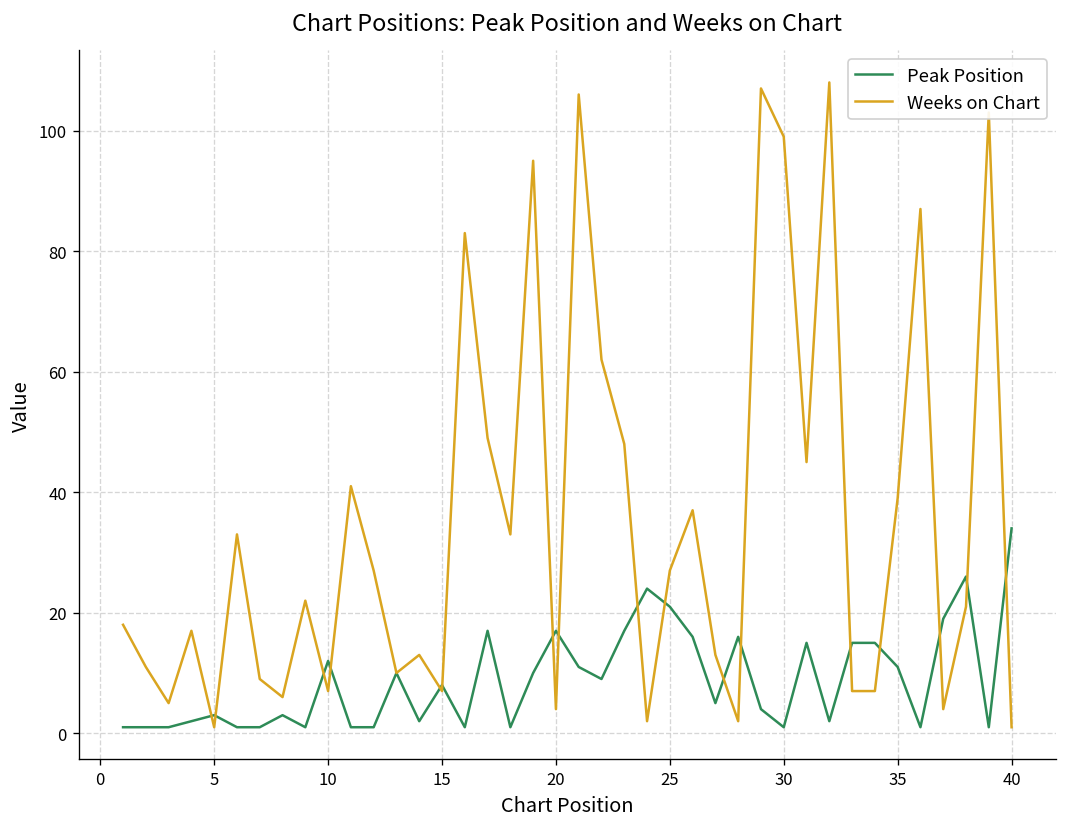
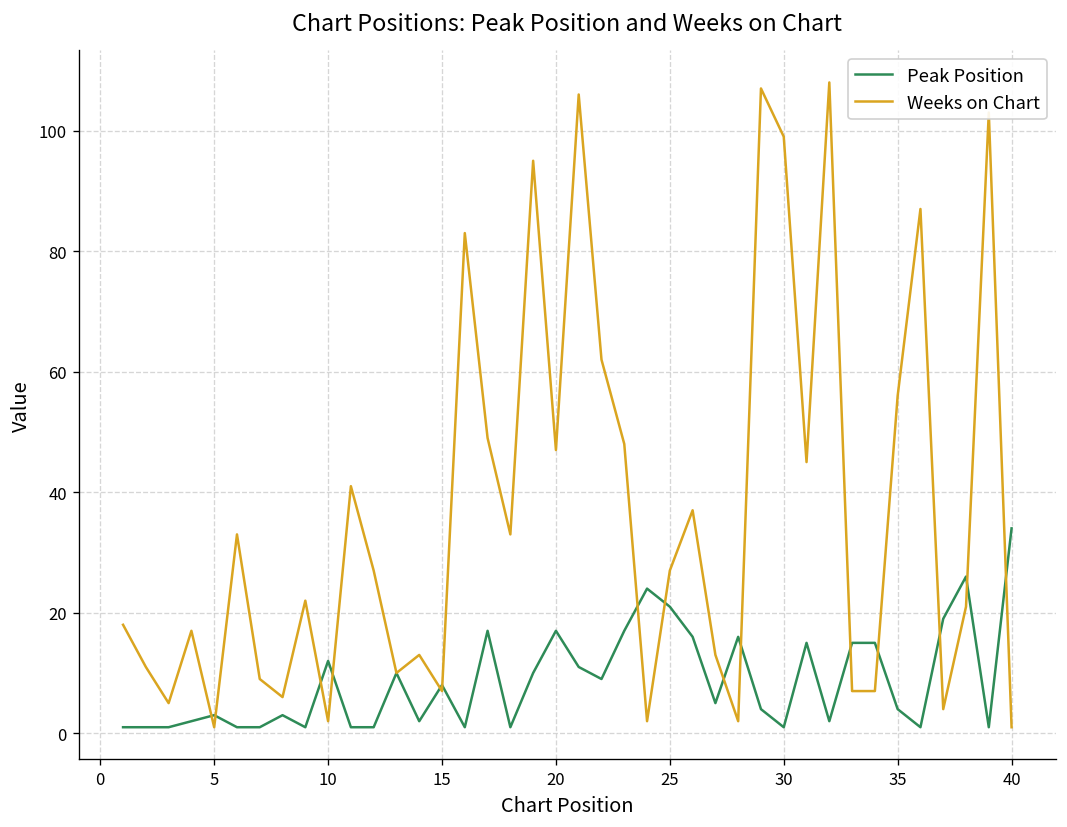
  {
    "Peak Position": {
      "5": 3,
      "10": 12,
      "15": 8,
      "20": 17,
      "25": 21,
      "30": 1,
-     "35": 11,
+     "35": 4,
      "40": 34
    },
    "Weeks on Chart": {
      "5": 1,
-     "10": 7,
+     "10": 2,
      "15": 7,
-     "20": 4,
+     "20": 47,
      "25": 27,
      "30": 99,
-     "35": 39,
+     "35": 56,
      "40": 1
    }
  }
